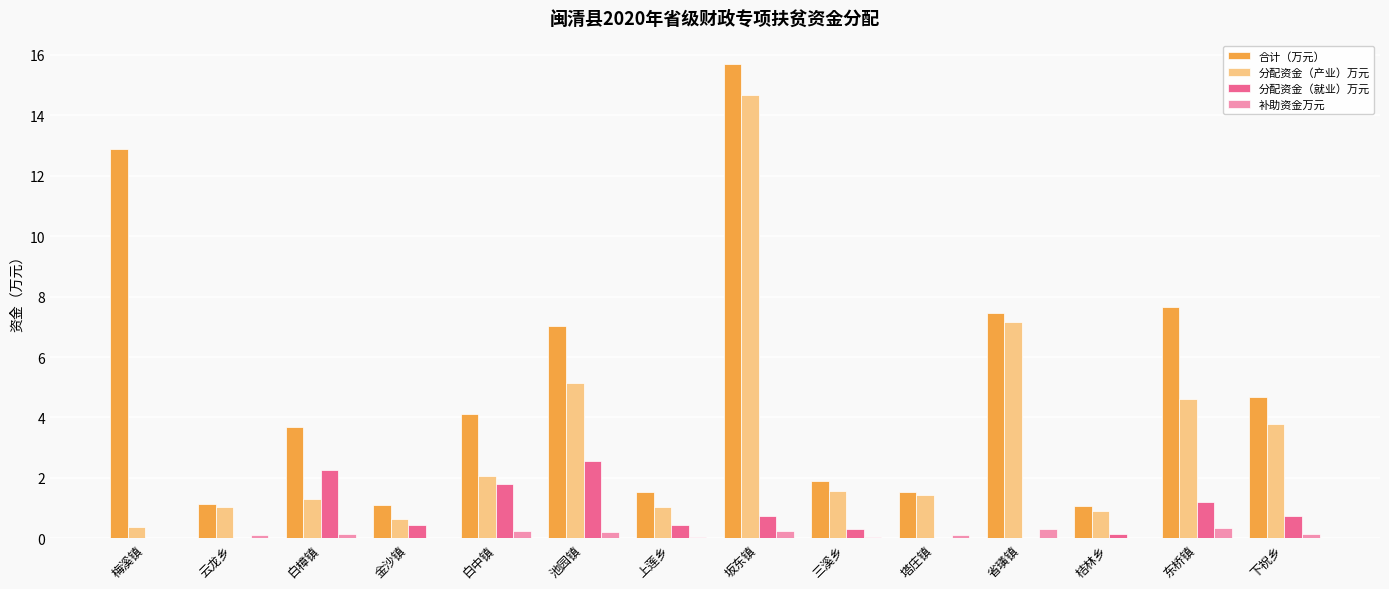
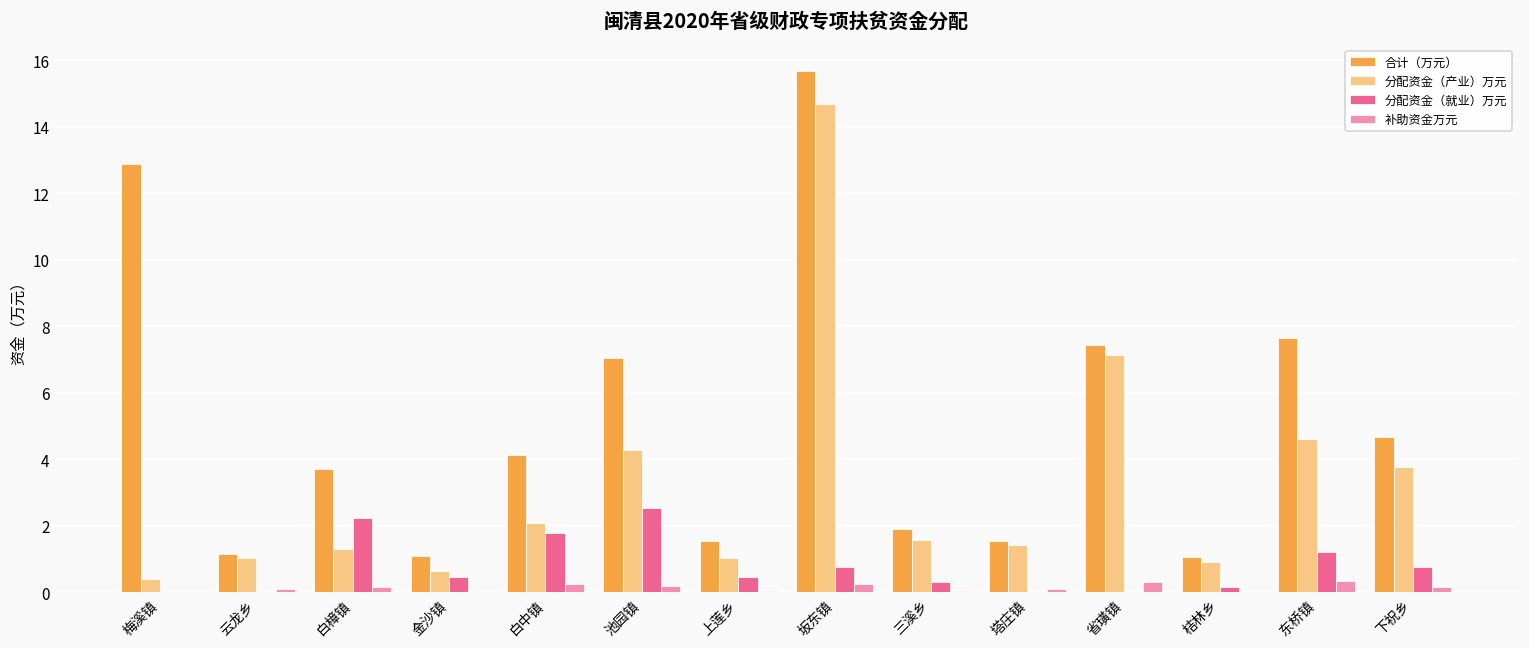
  {
    "合计（万元）": {
      "梅溪镇": 12.9,
      "云龙乡": 1.1,
      "白樟镇": 3.7,
      "金沙镇": 1.1,
      "白中镇": 4.1,
      "池园镇": 7.0,
      "上莲乡": 1.5,
      "坂东镇": 15.7,
      "三溪乡": 1.9,
      "塔庄镇": 1.5,
      "省璜镇": 7.5,
      "桔林乡": 1.1,
      "东桥镇": 7.7,
      "下祝乡": 4.7
    },
    "分配资金（产业）万元": {
      "梅溪镇": 0.4,
      "云龙乡": 1.0,
      "白樟镇": 1.3,
      "金沙镇": 0.7,
      "白中镇": 2.1,
-     "池园镇": 5.1,
+     "池园镇": 4.3,
      "上莲乡": 1.0,
      "坂东镇": 14.7,
      "三溪乡": 1.6,
      "塔庄镇": 1.4,
      "省璜镇": 7.2,
      "桔林乡": 0.9,
      "东桥镇": 4.6,
      "下祝乡": 3.8
    }
  }
